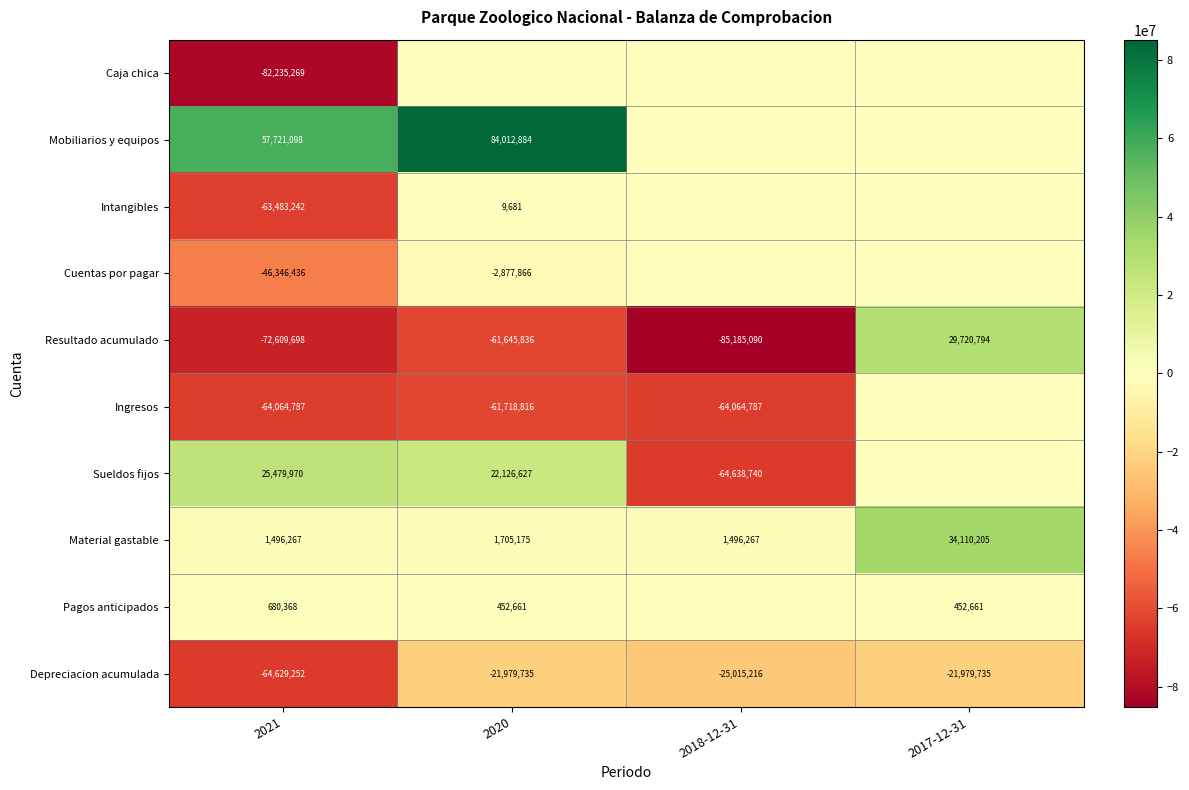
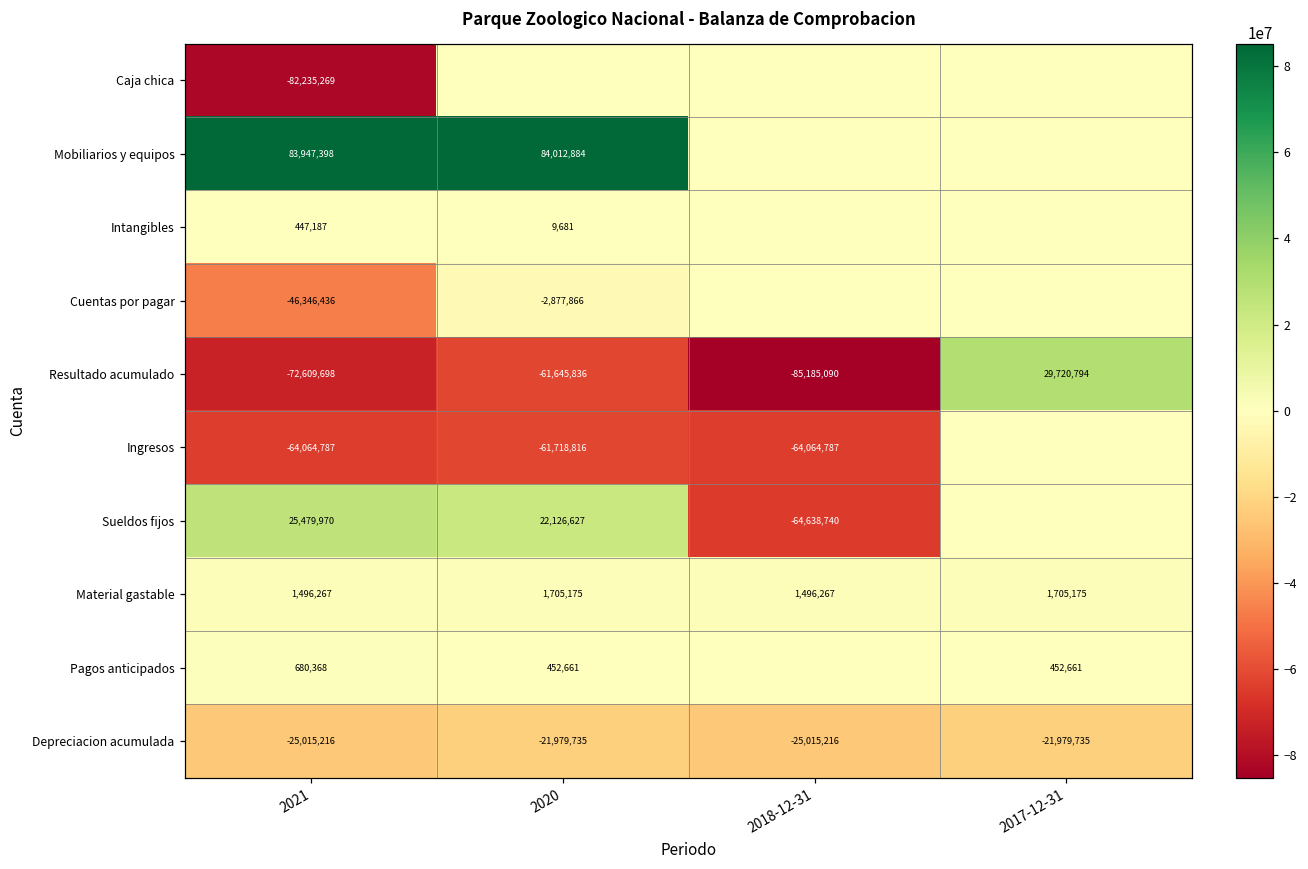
  {
    "Caja chica": {
      "2021": "-82,235,269"
    },
    "Mobiliarios y equipos": {
-     "2021": "57,721,098",
+     "2021": "83,947,398",
      "2020": "84,012,884"
    },
    "Intangibles": {
-     "2021": "-63,483,242",
+     "2021": "447,187",
      "2020": "9,681"
    },
    "Cuentas por pagar": {
      "2021": "-46,346,436",
      "2020": "-2,877,866"
    },
    "Resultado acumulado": {
      "2021": "-72,609,698",
      "2020": "-61,645,836",
      "2018-12-31": "-85,185,090",
      "2017-12-31": "29,720,794"
    },
    "Ingresos": {
      "2021": "-64,064,787",
      "2020": "-61,718,816",
      "2018-12-31": "-64,064,787"
    },
    "Sueldos fijos": {
      "2021": "25,479,970",
      "2020": "22,126,627",
      "2018-12-31": "-64,638,740"
    },
    "Material gastable": {
      "2021": "1,496,267",
      "2020": "1,705,175",
      "2018-12-31": "1,496,267",
-     "2017-12-31": "34,110,205"
+     "2017-12-31": "1,705,175"
    },
    "Pagos anticipados": {
      "2021": "680,368",
      "2020": "452,661",
      "2017-12-31": "452,661"
    },
    "Depreciacion acumulada": {
-     "2021": "-64,629,252",
+     "2021": "-25,015,216",
      "2020": "-21,979,735",
      "2018-12-31": "-25,015,216",
      "2017-12-31": "-21,979,735"
    }
  }
